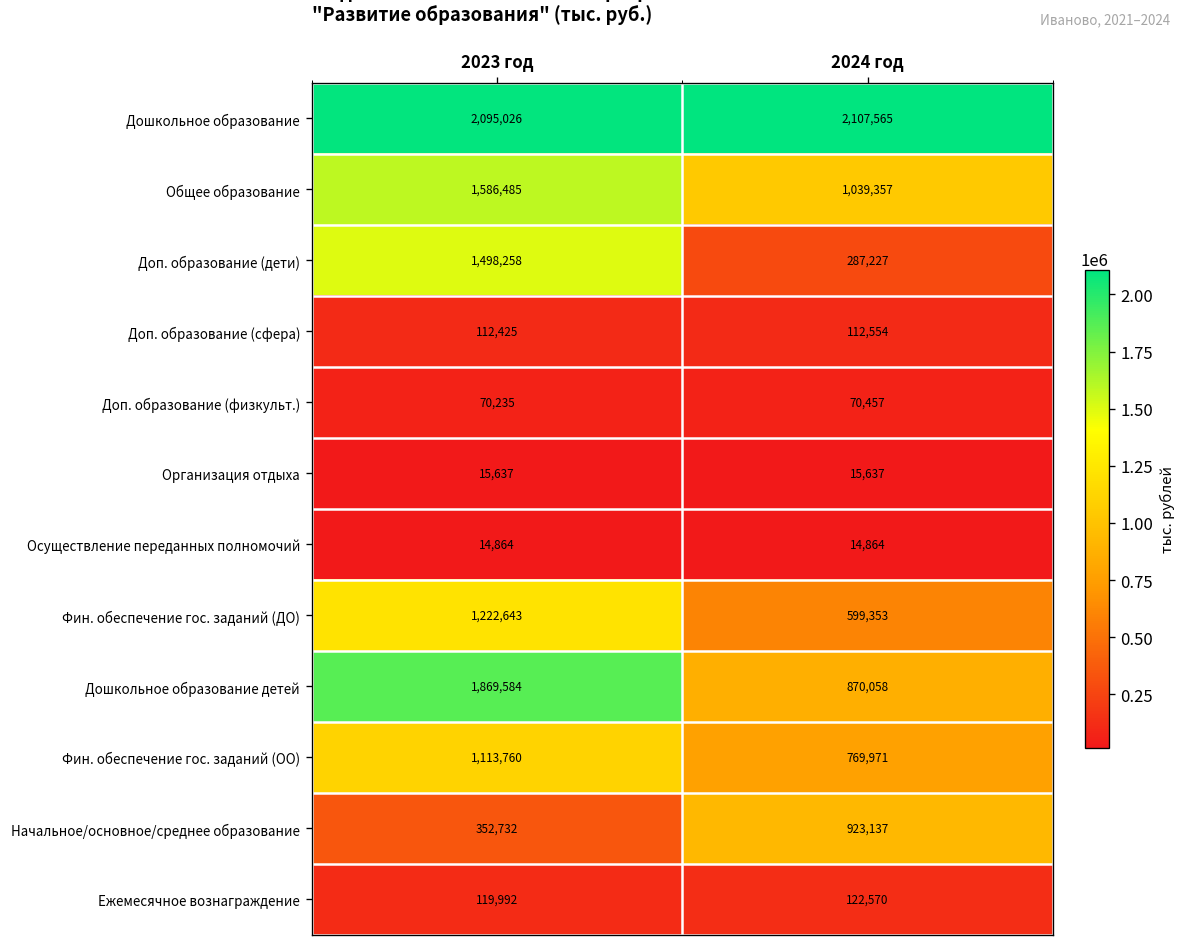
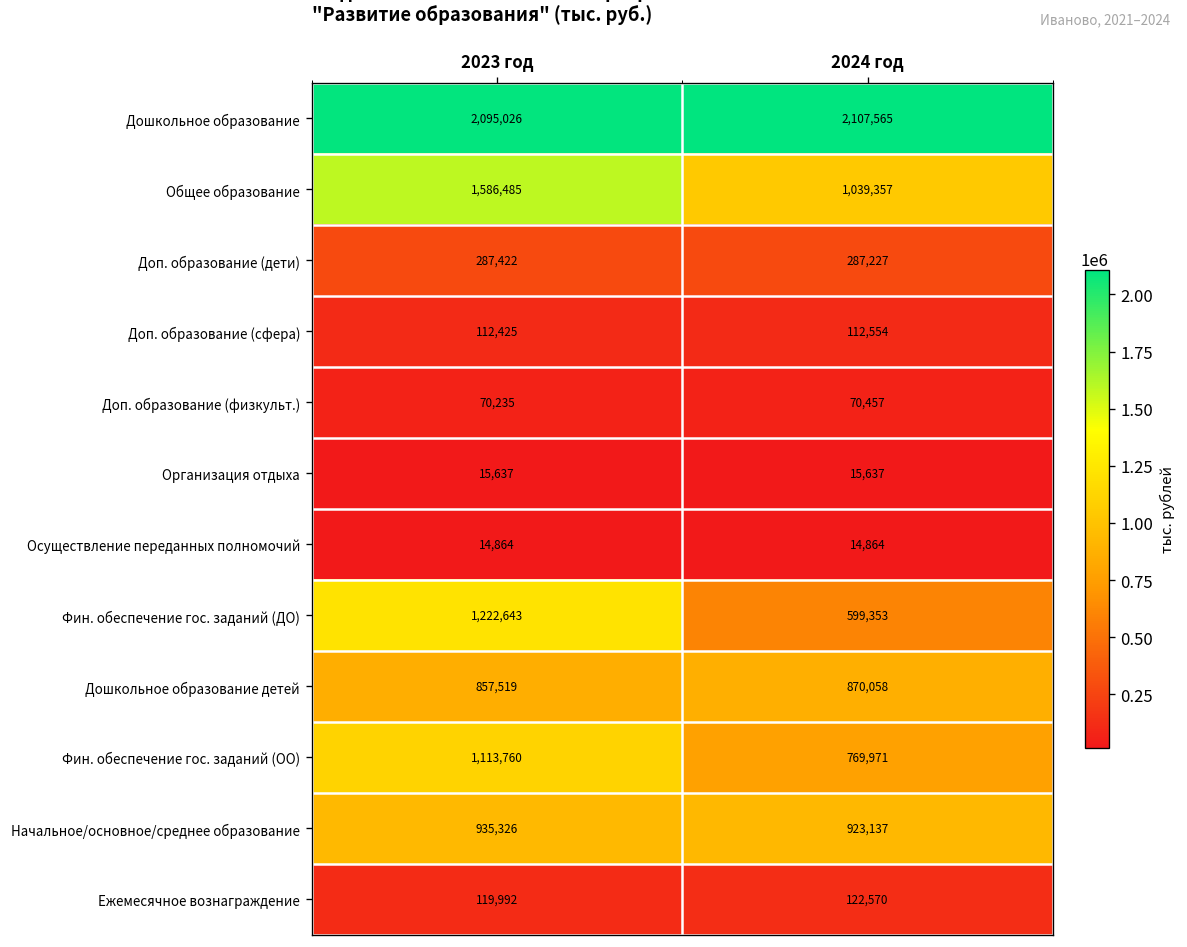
  {
    "Дошкольное образование": {
      "2023 год": "2,095,026",
      "2024 год": "2,107,565"
    },
    "Общее образование": {
      "2023 год": "1,586,485",
      "2024 год": "1,039,357"
    },
    "Доп. образование (дети)": {
-     "2023 год": "1,498,258",
+     "2023 год": "287,422",
      "2024 год": "287,227"
    },
    "Доп. образование (сфера)": {
      "2023 год": "112,425",
      "2024 год": "112,554"
    },
    "Доп. образование (физкульт.)": {
      "2023 год": "70,235",
      "2024 год": "70,457"
    },
    "Организация отдыха": {
      "2023 год": "15,637",
      "2024 год": "15,637"
    },
    "Осуществление переданных полномочий": {
      "2023 год": "14,864",
      "2024 год": "14,864"
    },
    "Фин. обеспечение гос. заданий (ДО)": {
      "2023 год": "1,222,643",
      "2024 год": "599,353"
    },
    "Дошкольное образование детей": {
-     "2023 год": "1,869,584",
+     "2023 год": "857,519",
      "2024 год": "870,058"
    },
    "Фин. обеспечение гос. заданий (ОО)": {
      "2023 год": "1,113,760",
      "2024 год": "769,971"
    },
    "Начальное/основное/среднее образование": {
-     "2023 год": "352,732",
+     "2023 год": "935,326",
      "2024 год": "923,137"
    },
    "Ежемесячное вознаграждение": {
      "2023 год": "119,992",
      "2024 год": "122,570"
    }
  }
